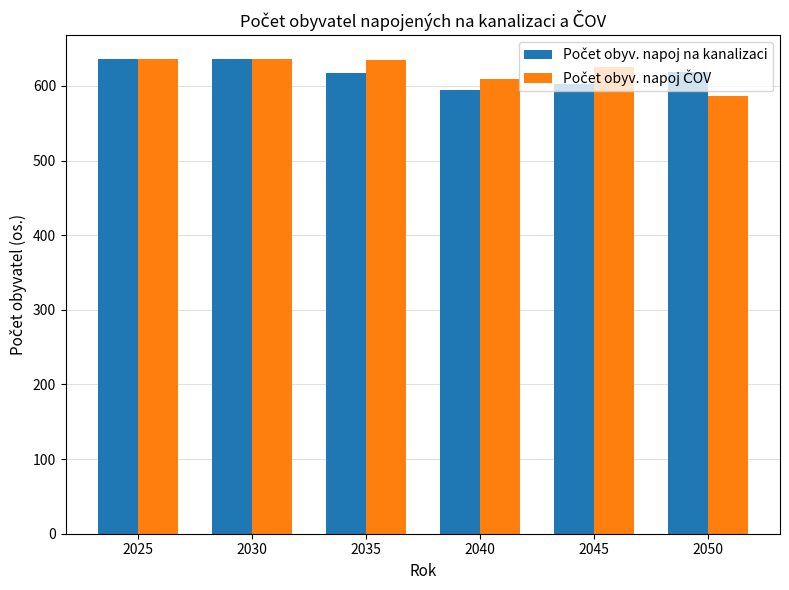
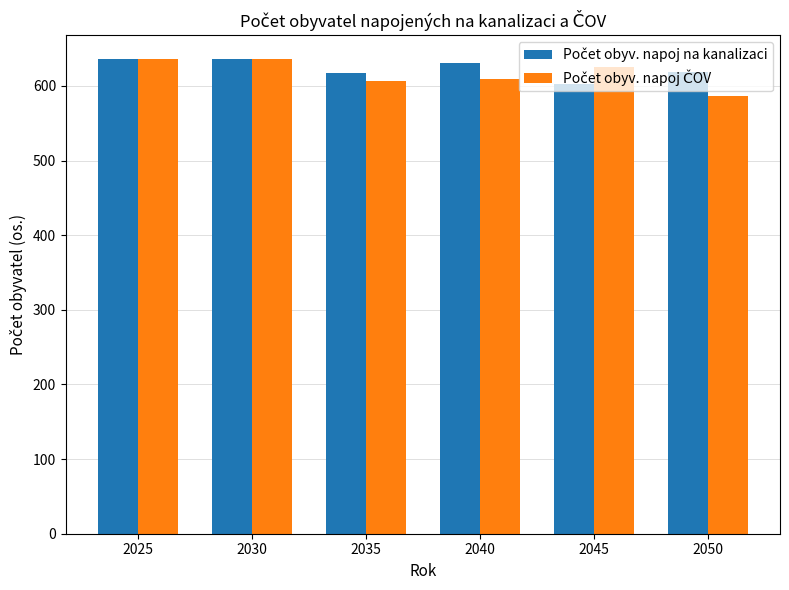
  {
    "Počet obyv. napoj na kanalizaci": {
      "2025": 640,
      "2030": 640,
      "2035": 620,
-     "2040": 600
+     "2040": 630
    },
    "Počet obyv. napoj ČOV": {
      "2025": 640,
      "2030": 640,
-     "2035": 640,
+     "2035": 610,
      "2040": 610,
      "2050": 590
    }
  }
